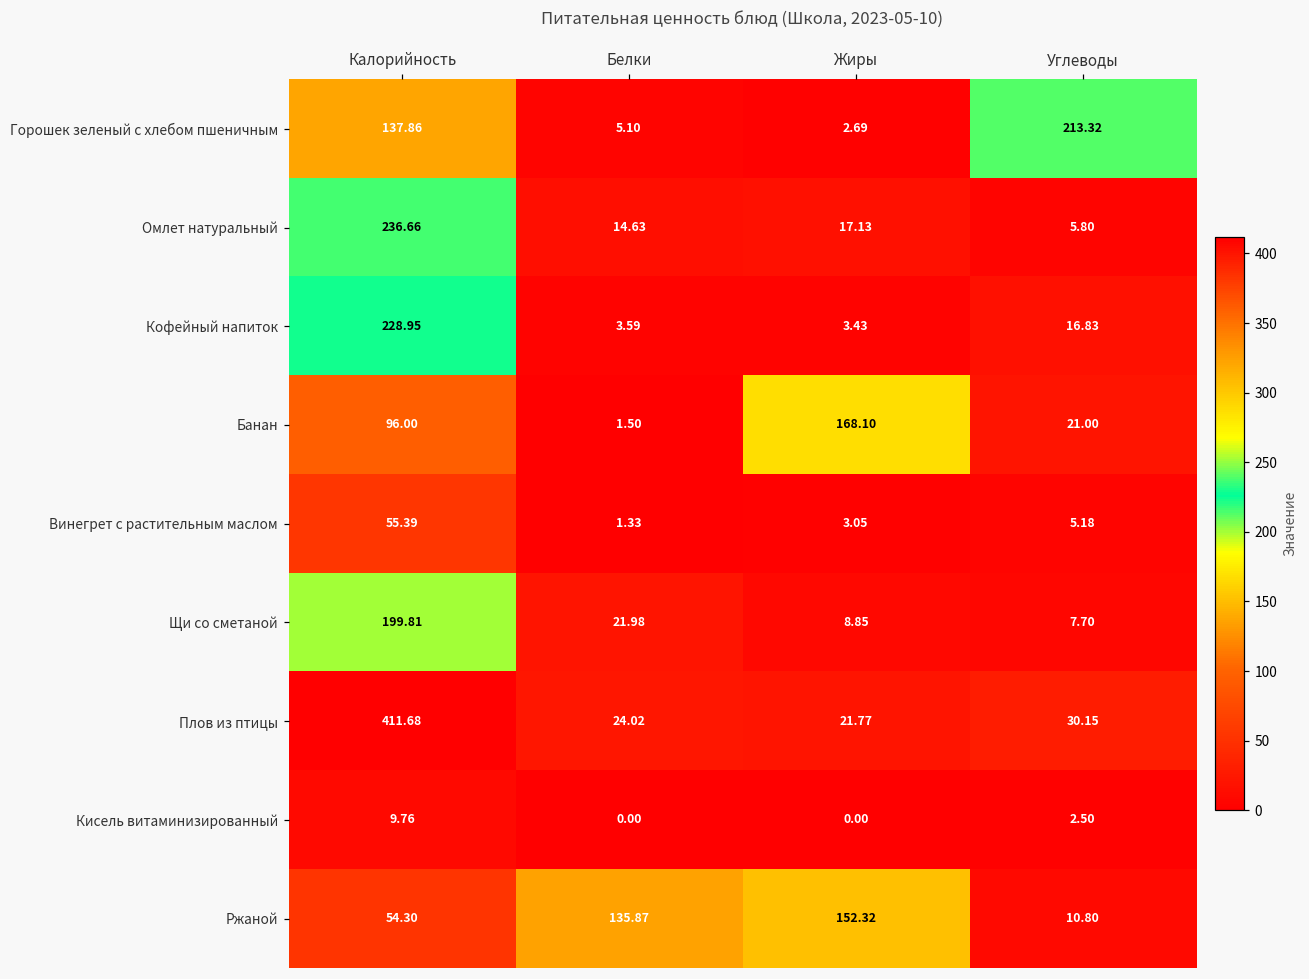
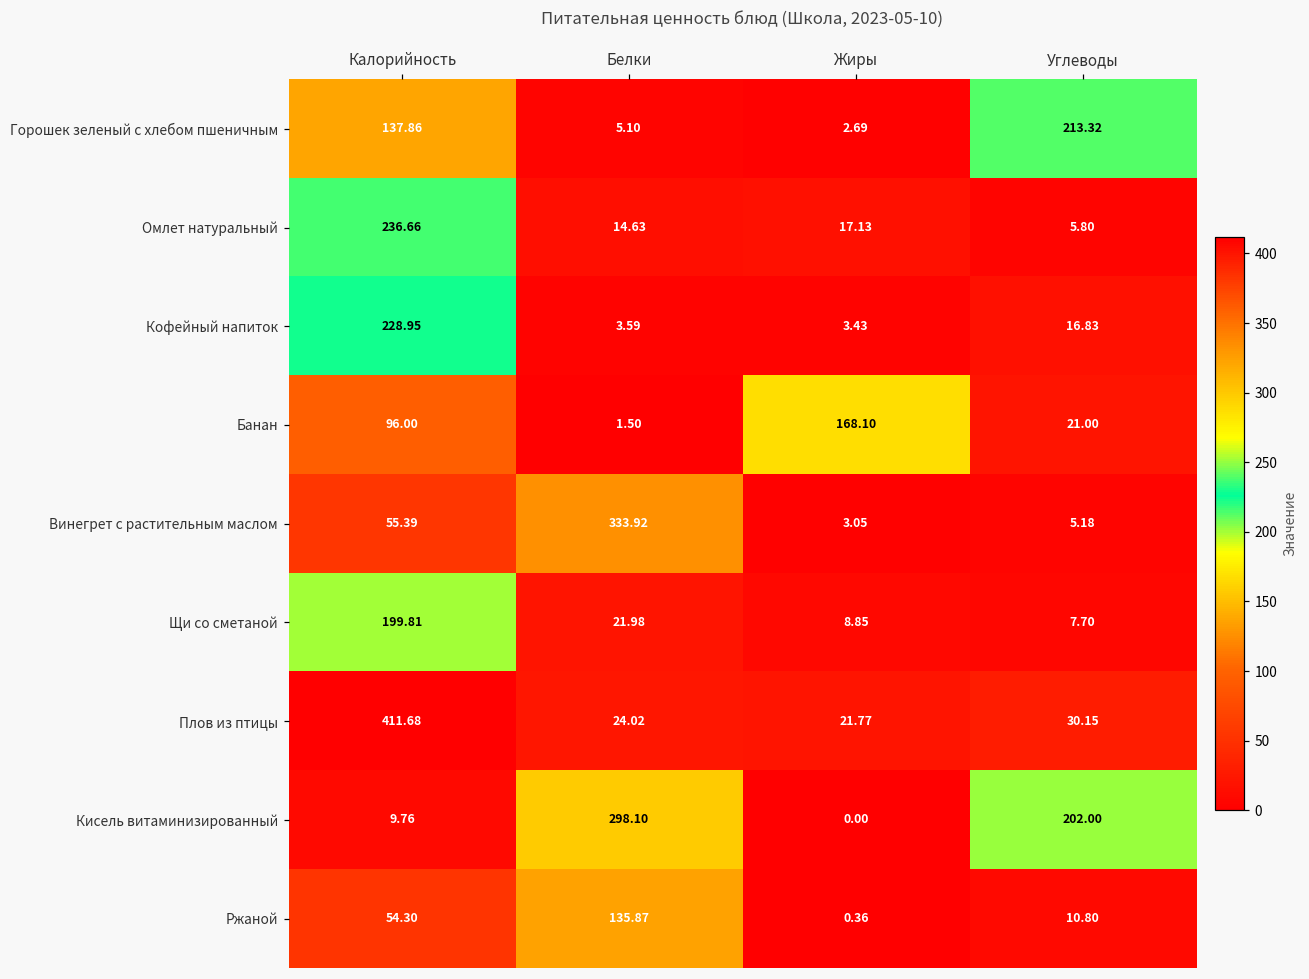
  {
    "Горошек зеленый с хлебом пшеничным": {
      "Калорийность": 137.86,
      "Белки": 5.10,
      "Жиры": 2.69,
      "Углеводы": 213.32
    },
    "Омлет натуральный": {
      "Калорийность": 236.66,
      "Белки": 14.63,
      "Жиры": 17.13,
      "Углеводы": 5.80
    },
    "Кофейный напиток": {
      "Калорийность": 228.95,
      "Белки": 3.59,
      "Жиры": 3.43,
      "Углеводы": 16.83
    },
    "Банан": {
      "Калорийность": 96.00,
      "Белки": 1.50,
      "Жиры": 168.10,
      "Углеводы": 21.00
    },
    "Винегрет с растительным маслом": {
      "Калорийность": 55.39,
-     "Белки": 1.33,
+     "Белки": 333.92,
      "Жиры": 3.05,
      "Углеводы": 5.18
    },
    "Щи со сметаной": {
      "Калорийность": 199.81,
      "Белки": 21.98,
      "Жиры": 8.85,
      "Углеводы": 7.70
    },
    "Плов из птицы": {
      "Калорийность": 411.68,
      "Белки": 24.02,
      "Жиры": 21.77,
      "Углеводы": 30.15
    },
    "Кисель витаминизированный": {
      "Калорийность": 9.76,
-     "Белки": 0.00,
+     "Белки": 298.10,
      "Жиры": 0.00,
-     "Углеводы": 2.50
+     "Углеводы": 202.00
    },
    "Ржаной": {
      "Калорийность": 54.30,
      "Белки": 135.87,
-     "Жиры": 152.32,
+     "Жиры": 0.36,
      "Углеводы": 10.80
    }
  }
